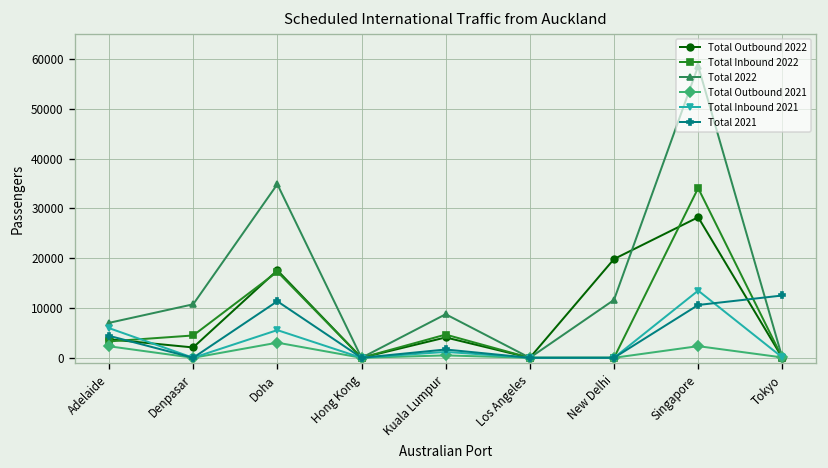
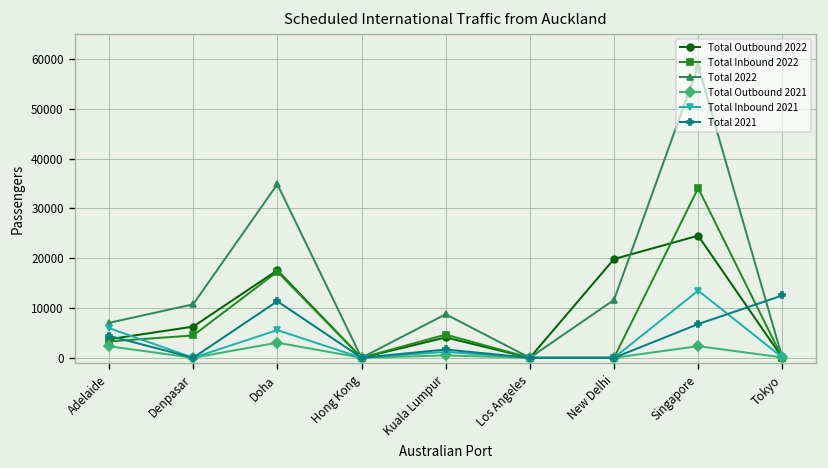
  {
    "Total Outbound 2022": {
-     "Denpasar": 2000,
+     "Denpasar": 6000,
      "New Delhi": 20000,
-     "Singapore": 28000
+     "Singapore": 25000
    },
    "Total Inbound 2021": {
      "Adelaide": 6000,
      "Doha": 6000,
      "Singapore": 13000
    },
    "Total 2021": {
      "Adelaide": 4000,
      "Doha": 11000,
-     "Singapore": 11000,
+     "Singapore": 7000,
      "Tokyo": 13000
    }
  }
